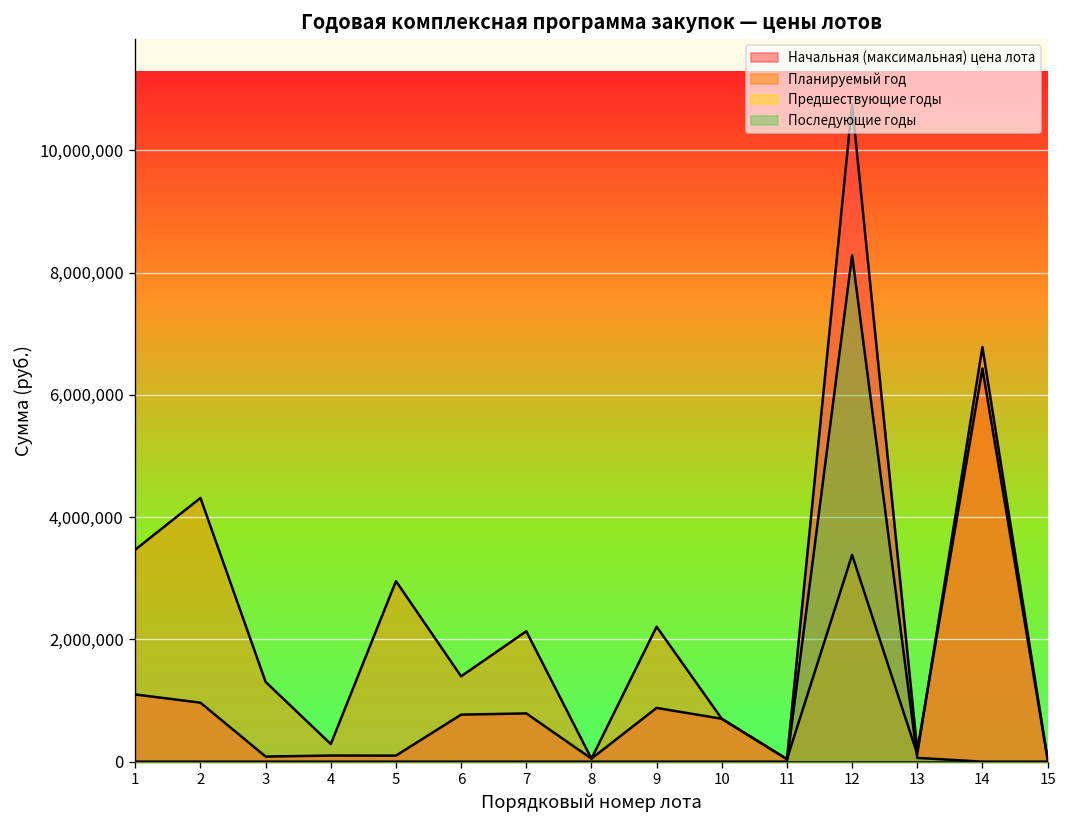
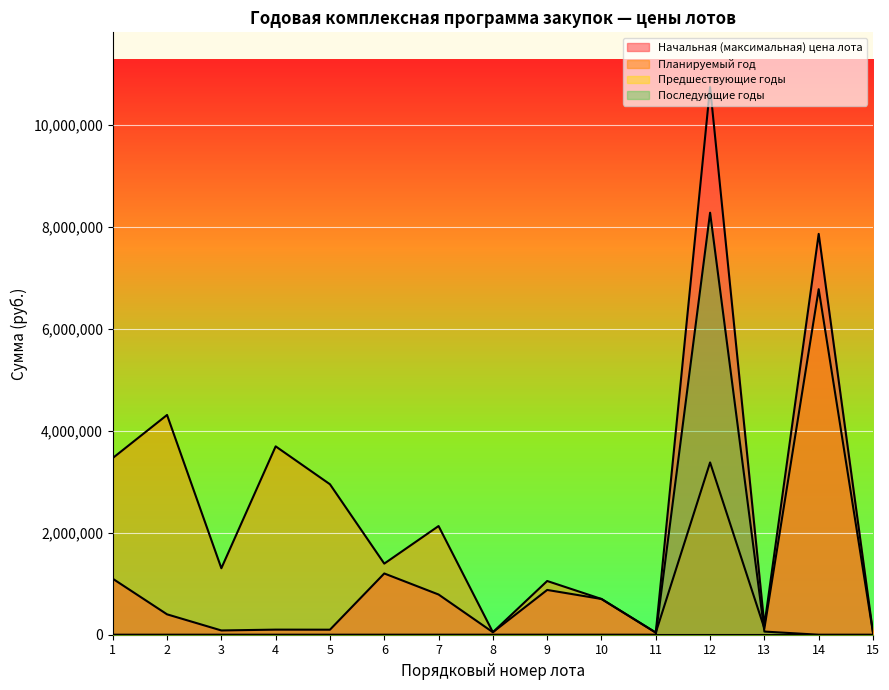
  {
    "Начальная (максимальная) цена лота": {
      "1": "1,100,000",
-     "2": "1,000,000",
+     "2": "400,000",
      "3": "100,000",
      "4": "100,000",
      "5": "100,000",
-     "6": "800,000",
+     "6": "1,200,000",
      "7": "800,000",
      "9": "900,000",
      "13": "200,000",
-     "14": "6,400,000"
+     "14": "7,900,000"
    },
    "Планируемый год": {
      "1": "3,500,000",
      "2": "4,300,000",
      "3": "1,300,000",
-     "4": "300,000",
+     "4": "3,700,000",
      "5": "3,000,000",
      "6": "1,400,000",
      "7": "2,100,000",
-     "9": "2,200,000",
+     "9": "1,100,000",
      "12": "3,400,000",
      "13": "100,000",
      "14": "6,800,000"
    },
    "Предшествующие годы": {
      "12": "0",
      "13": "0"
    },
    "Последующие годы": {
      "12": "8,300,000",
      "13": "100,000"
    }
  }
